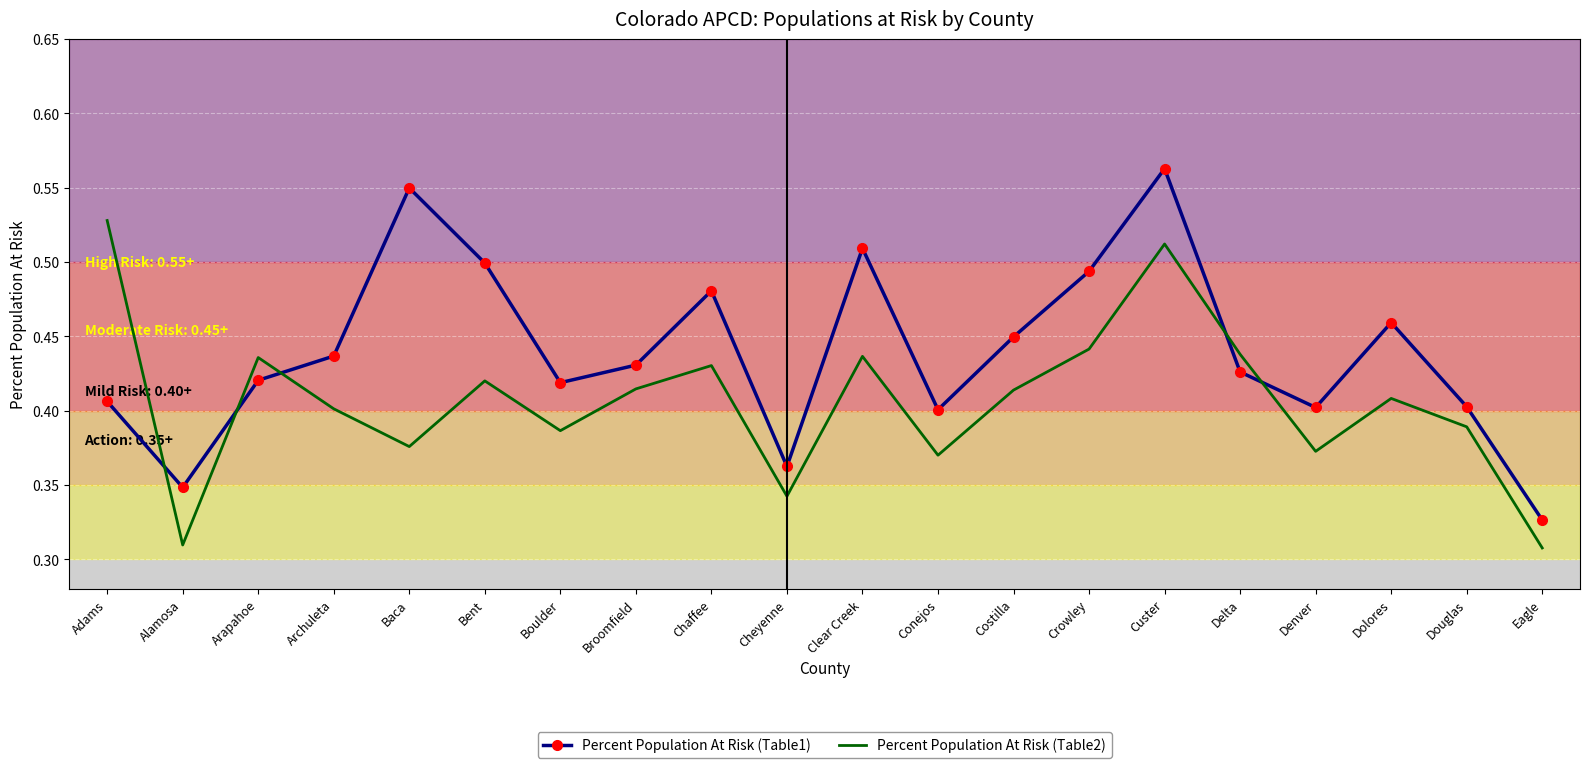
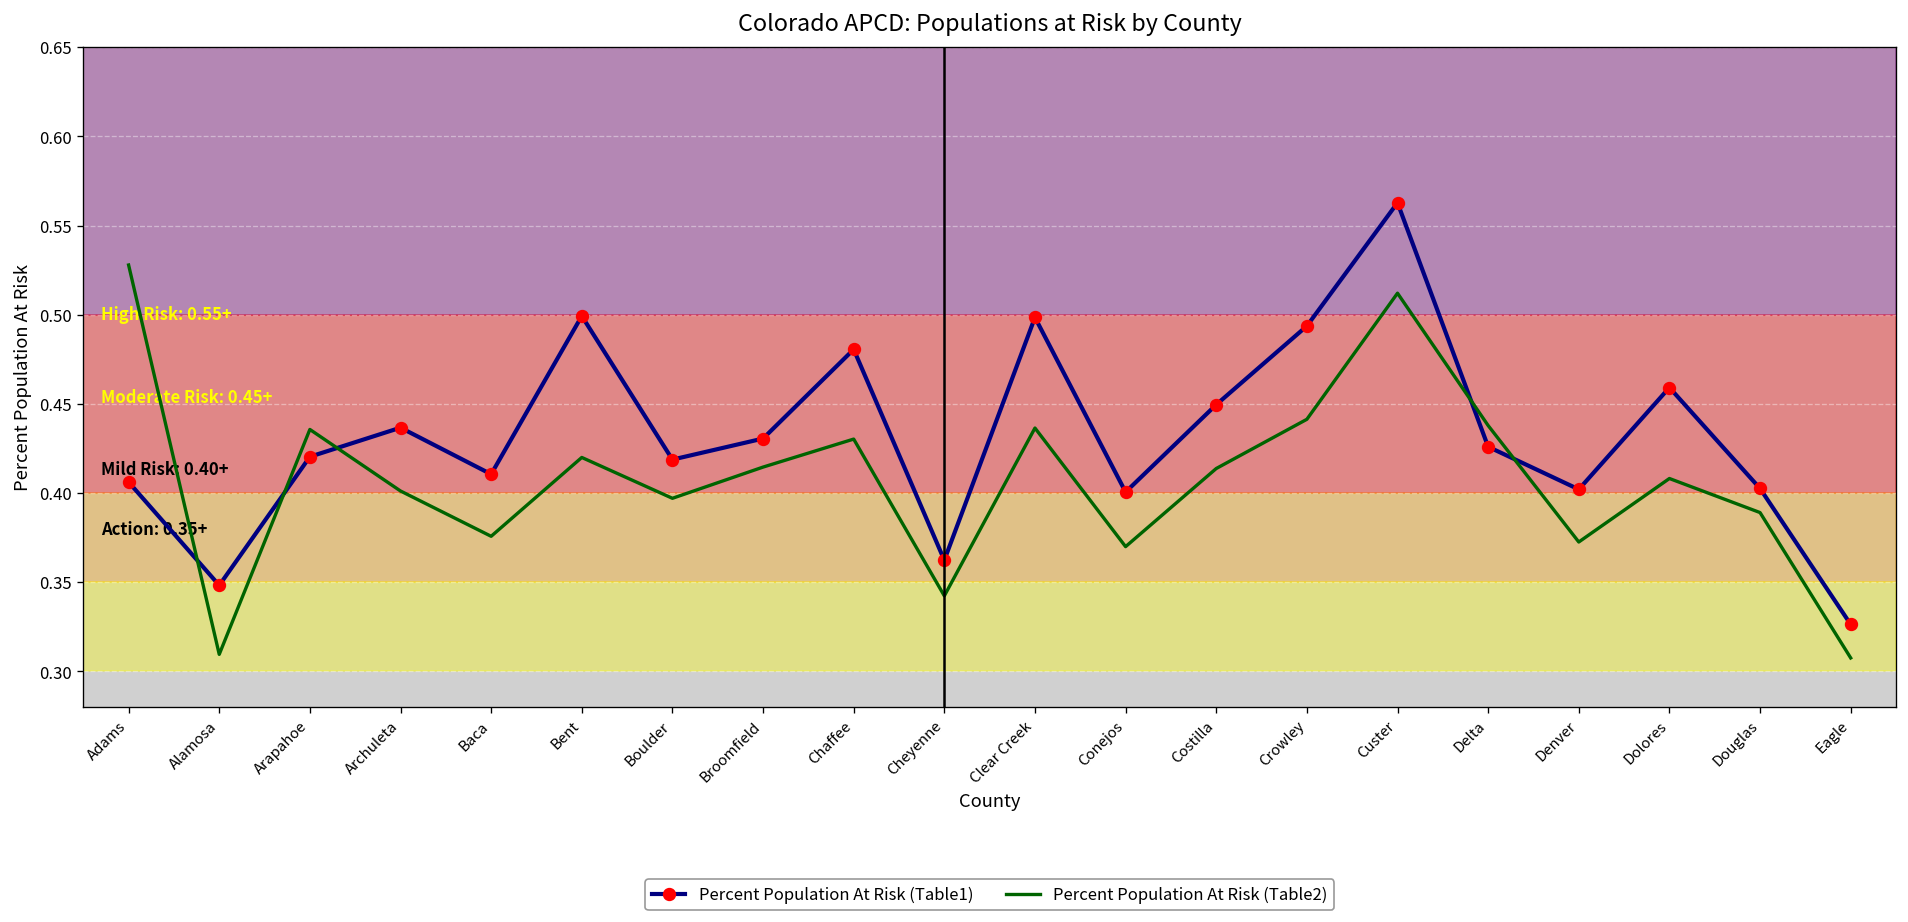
  {
    "Percent Population At Risk (Table1)": {
      "Alamosa": 0.348,
      "Arapahoe": 0.420,
      "Archuleta": 0.437,
-     "Baca": 0.550,
+     "Baca": 0.411,
      "Bent": 0.499,
      "Boulder": 0.419,
      "Broomfield": 0.431,
      "Chaffee": 0.481,
      "Cheyenne": 0.362,
-     "Clear Creek": 0.509,
+     "Clear Creek": 0.499,
      "Conejos": 0.401,
      "Costilla": 0.450,
      "Crowley": 0.494,
      "Custer": 0.563,
      "Delta": 0.426,
      "Denver": 0.402,
      "Dolores": 0.459,
      "Douglas": 0.403,
      "Eagle": 0.326
    },
    "Percent Population At Risk (Table2)": {
      "Adams": 0.528,
      "Alamosa": 0.310,
      "Arapahoe": 0.436,
      "Archuleta": 0.401,
      "Baca": 0.376,
      "Bent": 0.420,
-     "Boulder": 0.387,
+     "Boulder": 0.397,
      "Broomfield": 0.415,
      "Chaffee": 0.430,
      "Cheyenne": 0.342,
      "Clear Creek": 0.437,
      "Conejos": 0.370,
      "Costilla": 0.414,
      "Crowley": 0.441,
      "Custer": 0.512,
      "Delta": 0.438,
      "Denver": 0.373,
      "Dolores": 0.408,
      "Douglas": 0.389,
      "Eagle": 0.308
    }
  }
